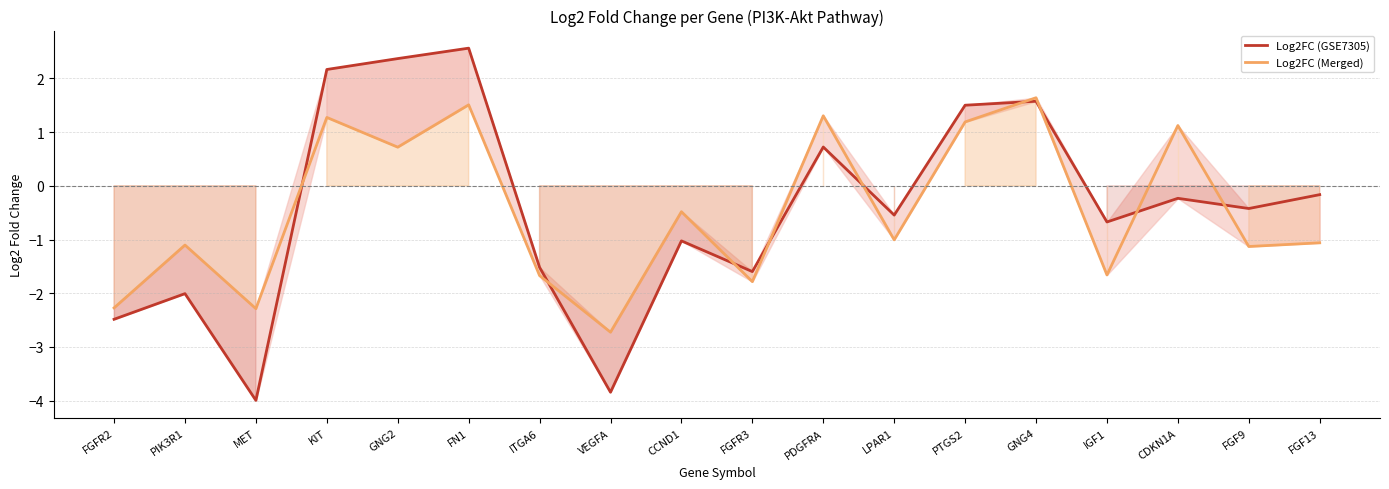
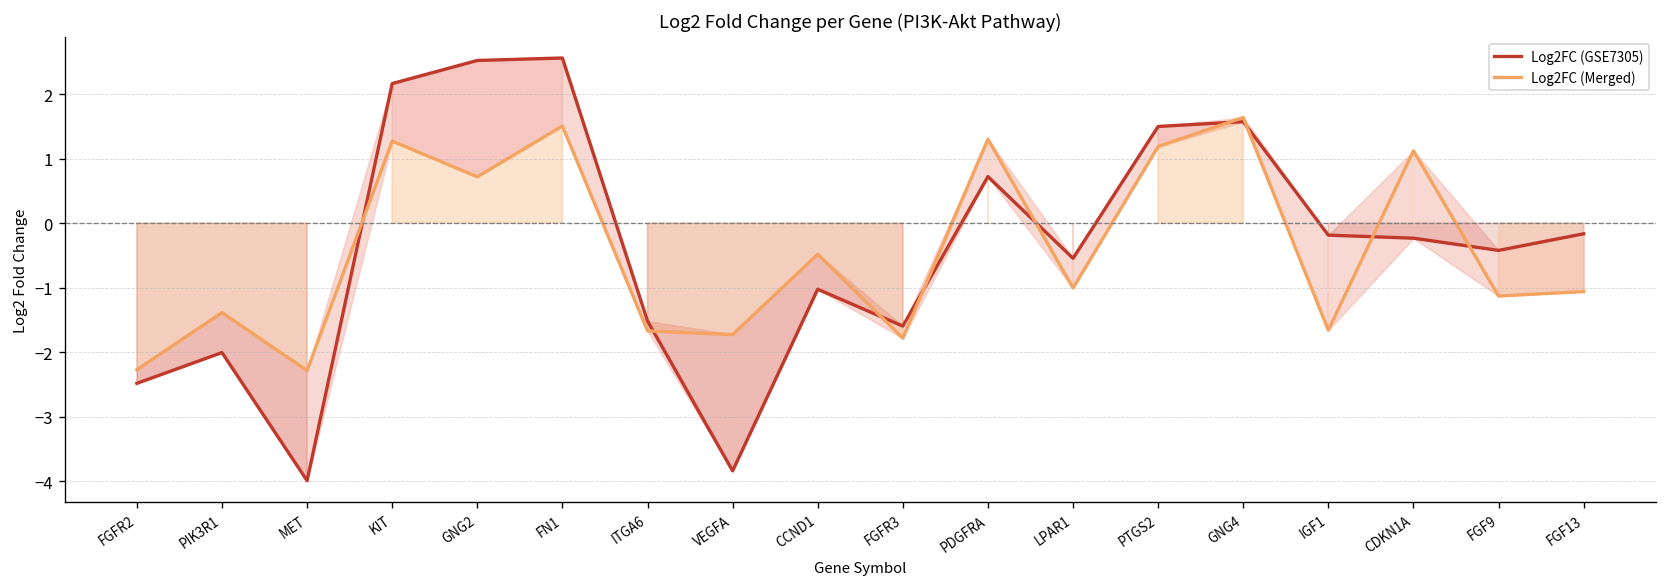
  {
    "Log2FC (GSE7305)": {
      "FGFR2": -2.5,
      "PIK3R1": -2.0,
      "MET": -4.0,
-     "GNG2": 2.4,
+     "GNG2": 2.5,
      "VEGFA": -3.8,
      "CCND1": -1.0,
      "PDGFRA": 0.7,
      "GNG4": 1.6,
-     "IGF1": -0.7,
+     "IGF1": -0.2,
      "CDKN1A": -0.2
    },
    "Log2FC (Merged)": {
-     "PIK3R1": -1.1,
+     "PIK3R1": -1.4,
      "KIT": 1.3,
      "GNG2": 0.7,
      "FN1": 1.5,
      "ITGA6": -1.7,
-     "VEGFA": -2.7,
+     "VEGFA": -1.7,
      "FGFR3": -1.8,
      "LPAR1": -1.0,
      "PTGS2": 1.2,
      "IGF1": -1.7,
      "FGF9": -1.1,
      "FGF13": -1.1
    }
  }
